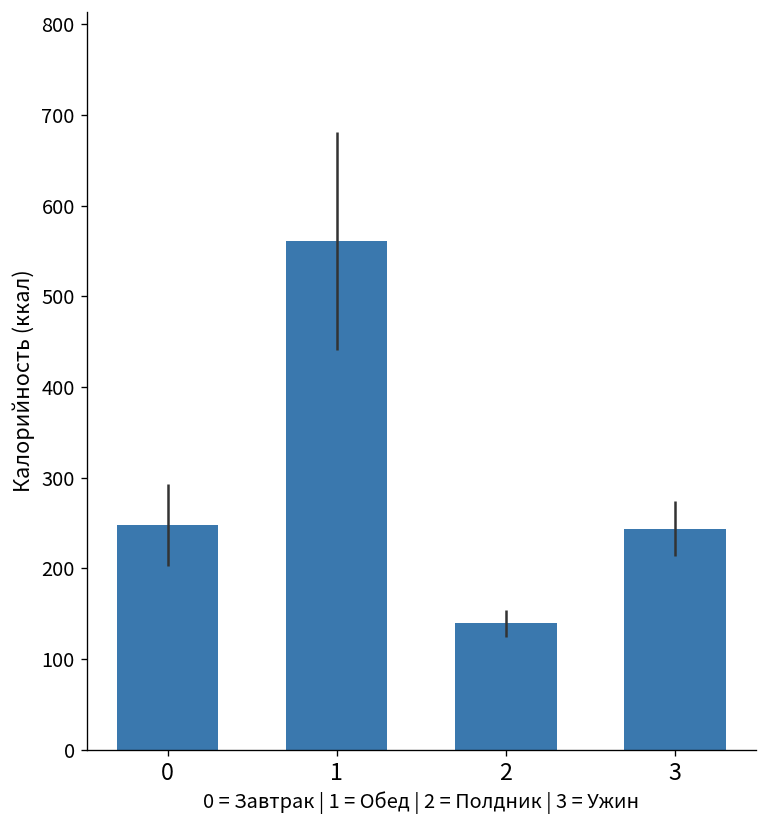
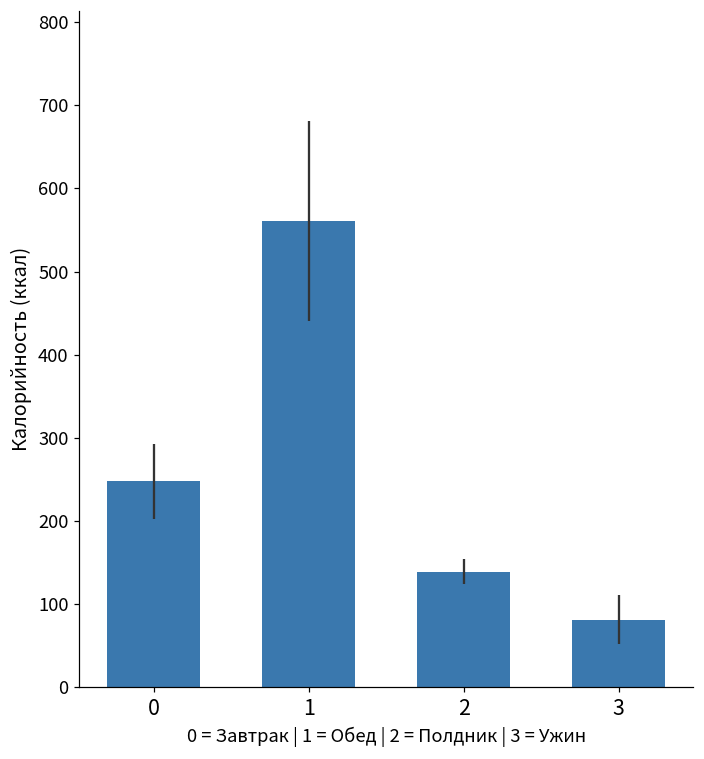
  {
    "0": 250,
    "1": 560,
    "2": 140,
-   "3": 240
+   "3": 80
  }
